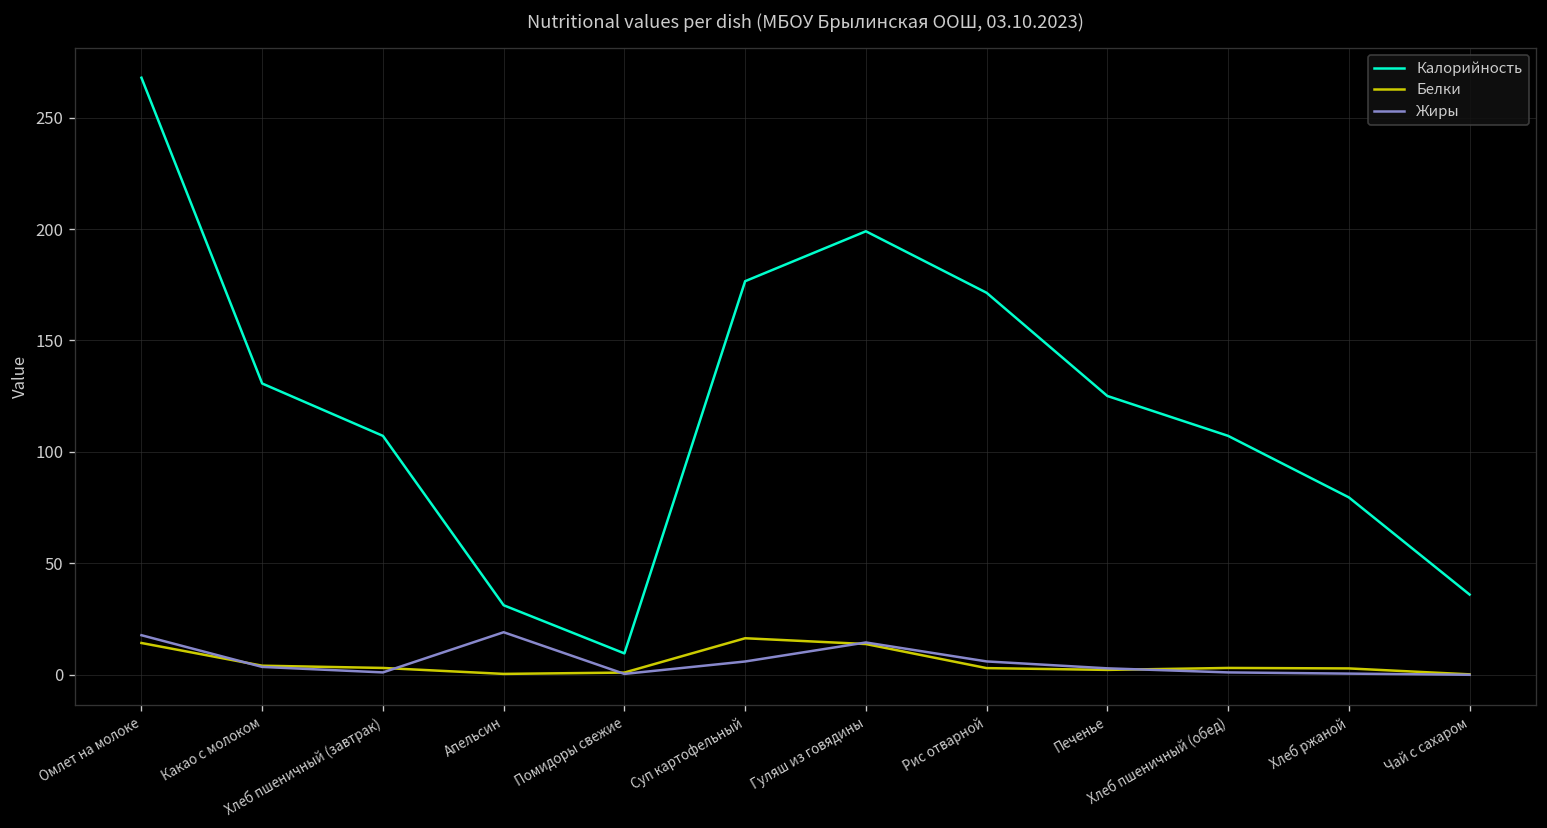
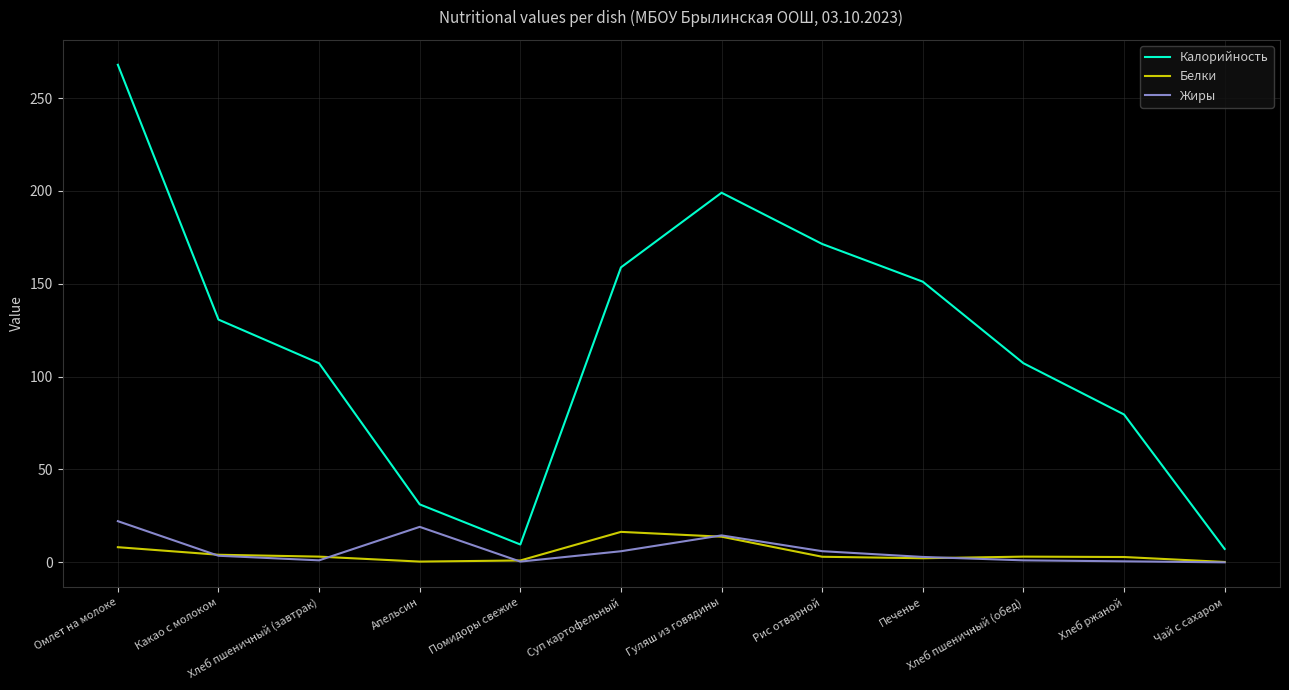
  {
    "Калорийность": {
      "Омлет на молоке": 268,
      "Какао с молоком": 131,
      "Хлеб пшеничный (завтрак)": 107,
      "Апельсин": 31,
      "Помидоры свежие": 10,
-     "Суп картофельный": 177,
+     "Суп картофельный": 159,
      "Гуляш из говядины": 199,
      "Рис отварной": 171,
-     "Печенье": 125,
+     "Печенье": 151,
      "Хлеб пшеничный (обед)": 107,
      "Хлеб ржаной": 80,
-     "Чай с сахаром": 36
+     "Чай с сахаром": 7
    },
    "Белки": {
-     "Омлет на молоке": 14,
+     "Омлет на молоке": 8,
      "Хлеб пшеничный (завтрак)": 3,
      "Апельсин": 0,
      "Суп картофельный": 16,
      "Рис отварной": 3,
      "Хлеб пшеничный (обед)": 3,
      "Хлеб ржаной": 3
    },
    "Жиры": {
-     "Омлет на молоке": 18,
+     "Омлет на молоке": 22,
      "Хлеб пшеничный (завтрак)": 1,
      "Апельсин": 19,
      "Суп картофельный": 6,
      "Рис отварной": 6,
      "Хлеб пшеничный (обед)": 1,
      "Хлеб ржаной": 1
    }
  }
